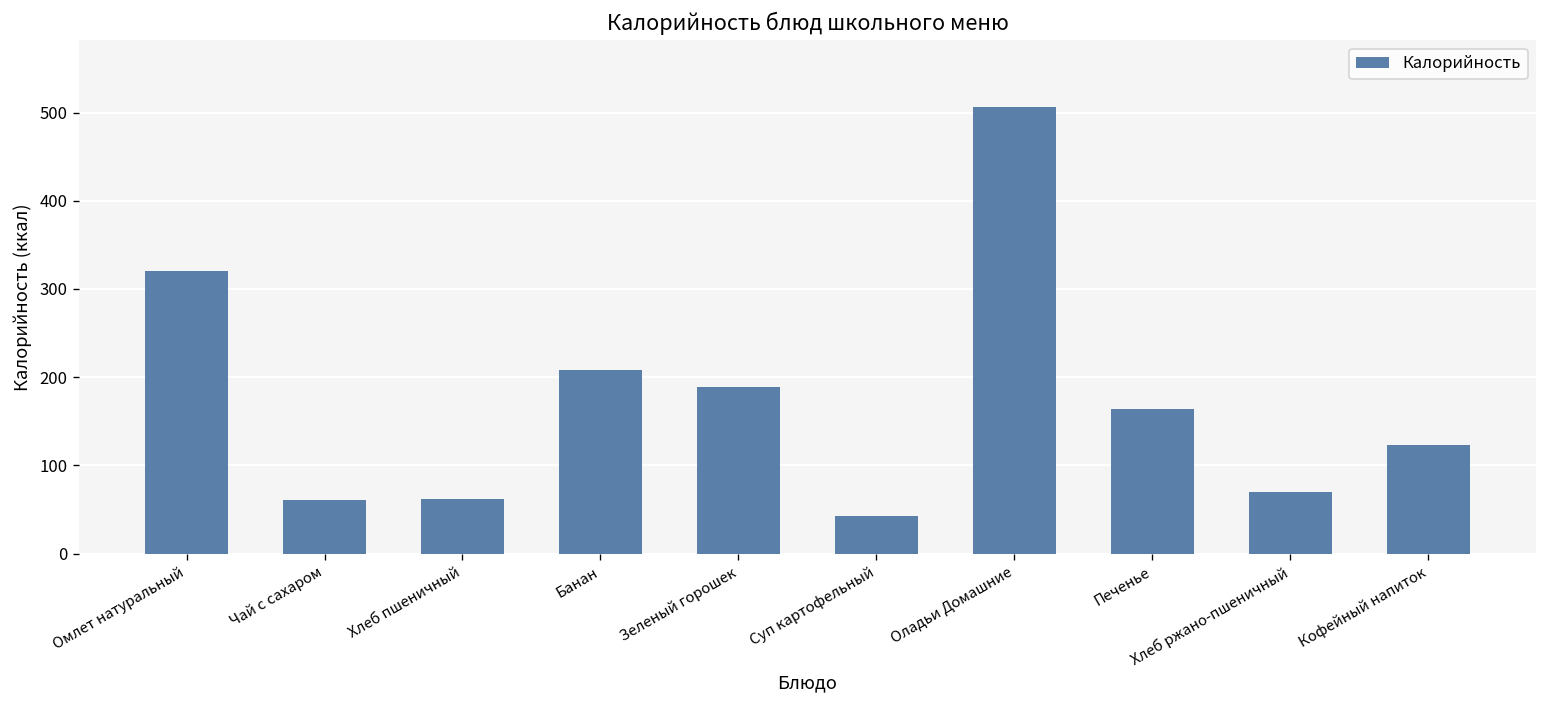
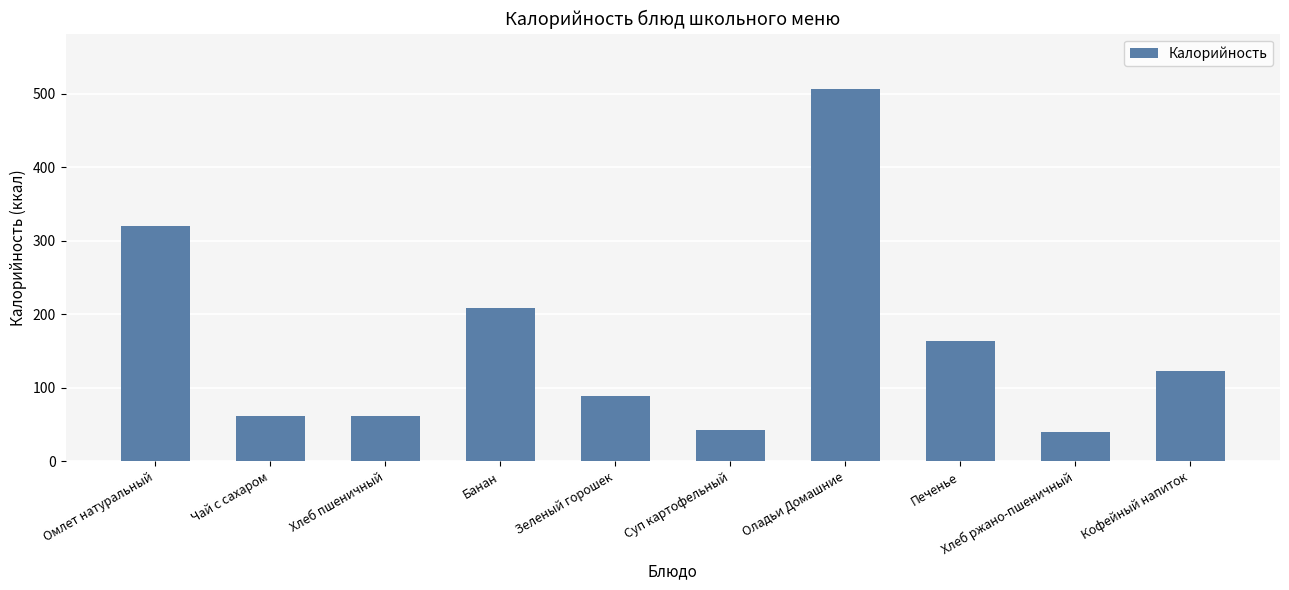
  {
    "Омлет натуральный": 320,
    "Чай с сахаром": 60,
    "Хлеб пшеничный": 60,
    "Банан": 210,
-   "Зеленый горошек": 190,
+   "Зеленый горошек": 90,
    "Суп картофельный": 40,
    "Оладьи Домашние": 510,
    "Печенье": 160,
-   "Хлеб ржано-пшеничный": 70,
+   "Хлеб ржано-пшеничный": 40,
    "Кофейный напиток": 120
  }
